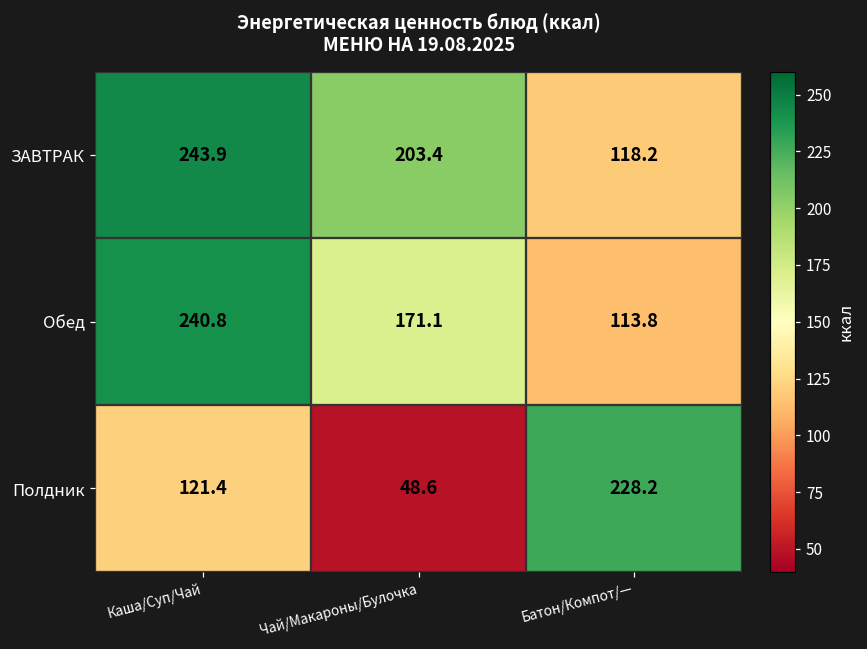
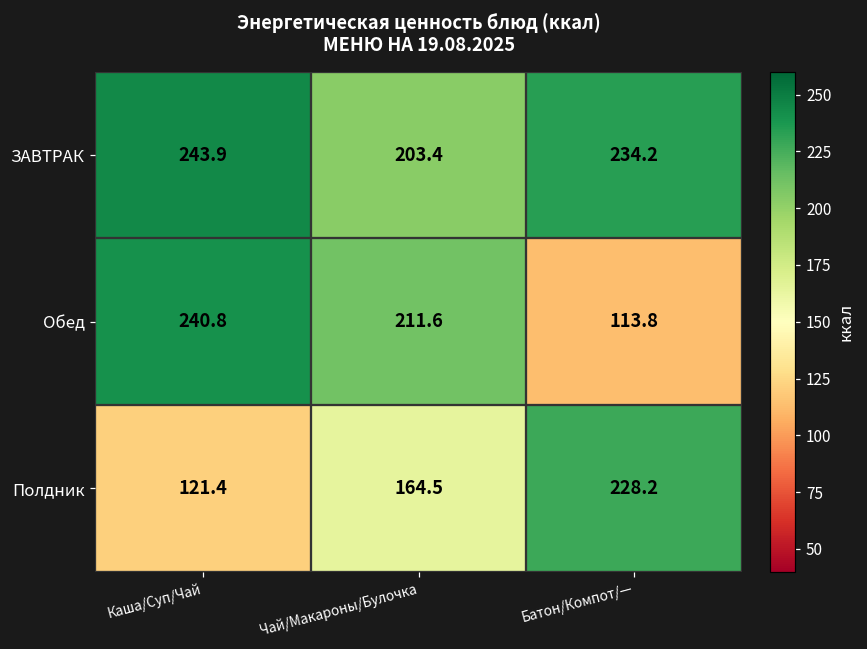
  {
    "ЗАВТРАК": {
      "Каша/Суп/Чай": 243.9,
      "Чай/Макароны/Булочка": 203.4,
-     "Батон/Компот/—": 118.2
+     "Батон/Компот/—": 234.2
    },
    "Обед": {
      "Каша/Суп/Чай": 240.8,
-     "Чай/Макароны/Булочка": 171.1,
+     "Чай/Макароны/Булочка": 211.6,
      "Батон/Компот/—": 113.8
    },
    "Полдник": {
      "Каша/Суп/Чай": 121.4,
-     "Чай/Макароны/Булочка": 48.6,
+     "Чай/Макароны/Булочка": 164.5,
      "Батон/Компот/—": 228.2
    }
  }
